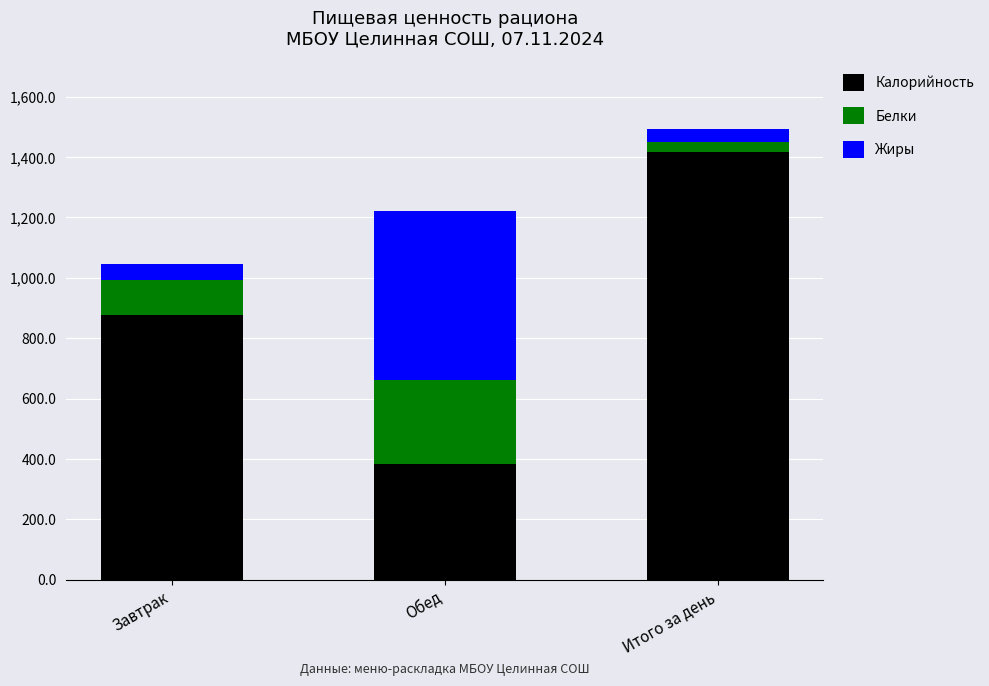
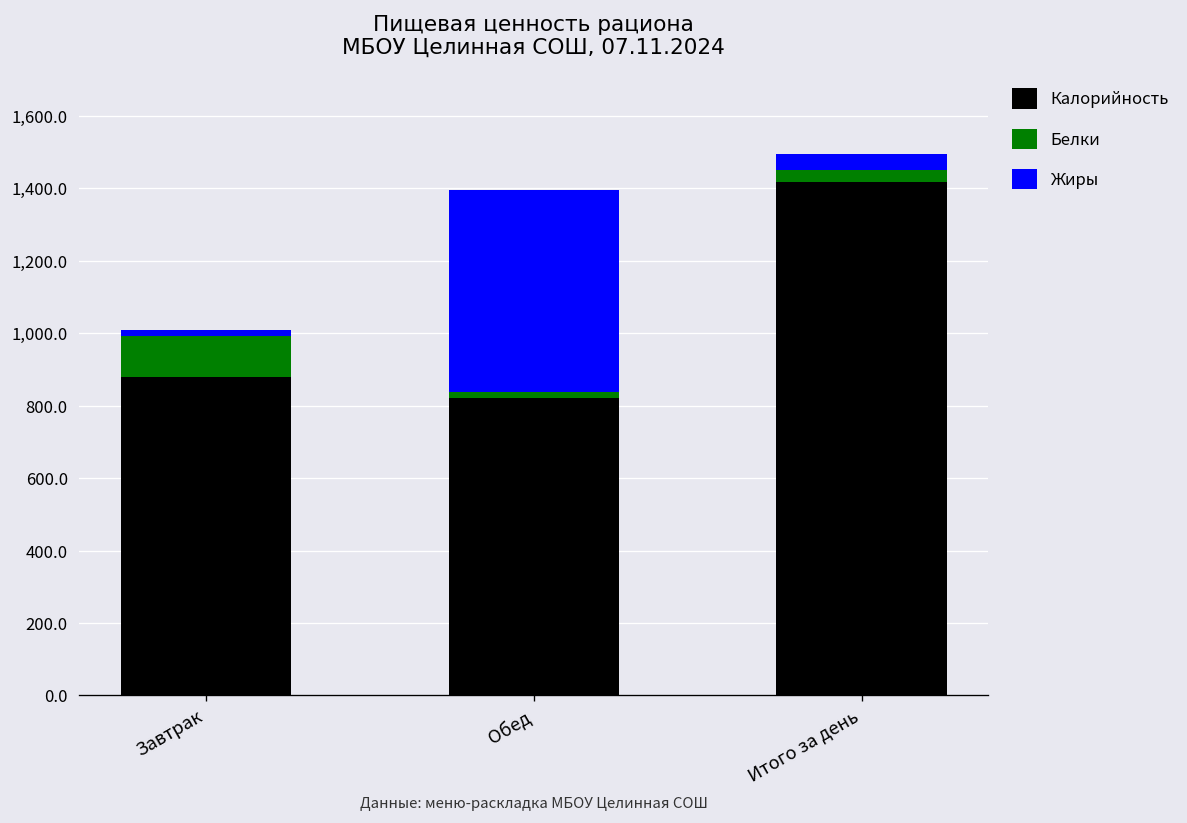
  {
    "Калорийность": {
      "Завтрак": "880",
-     "Обед": "380",
+     "Обед": "820",
      "Итого за день": "1,420"
    },
    "Белки": {
      "Завтрак": "120",
-     "Обед": "280",
+     "Обед": "20",
      "Итого за день": "40"
    },
    "Жиры": {
-     "Завтрак": "50",
+     "Завтрак": "20",
      "Обед": "560",
      "Итого за день": "40"
    }
  }
